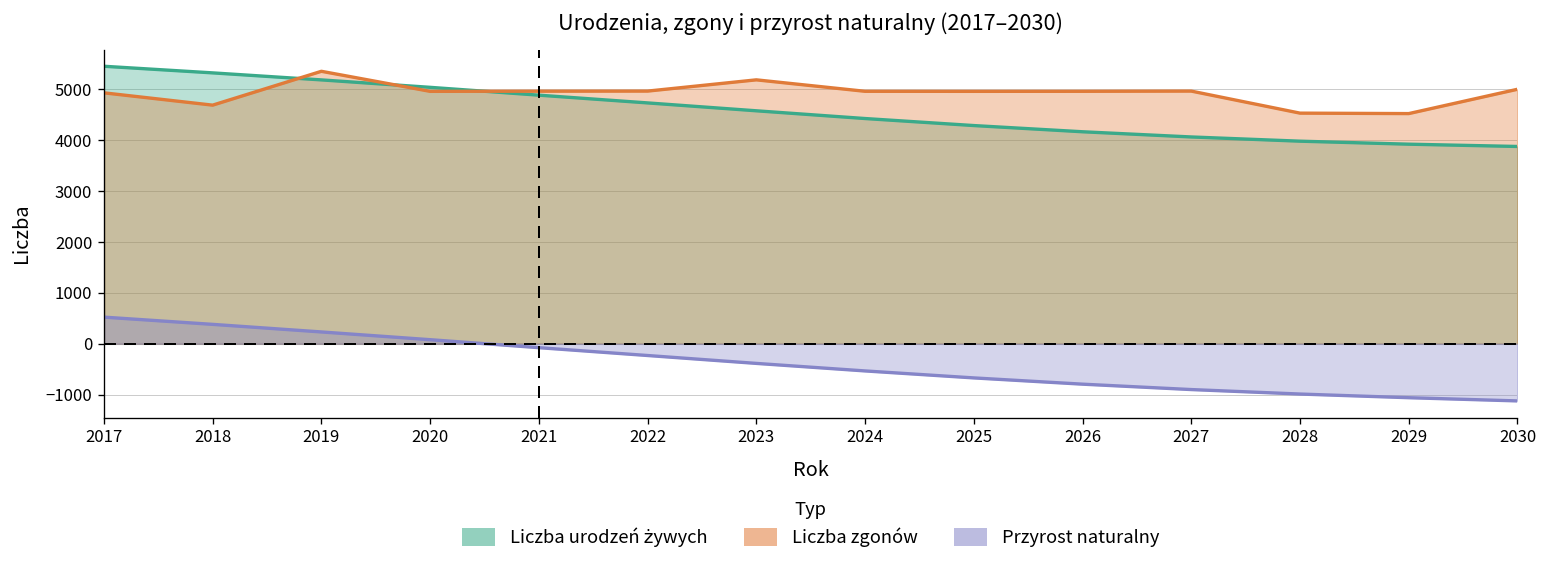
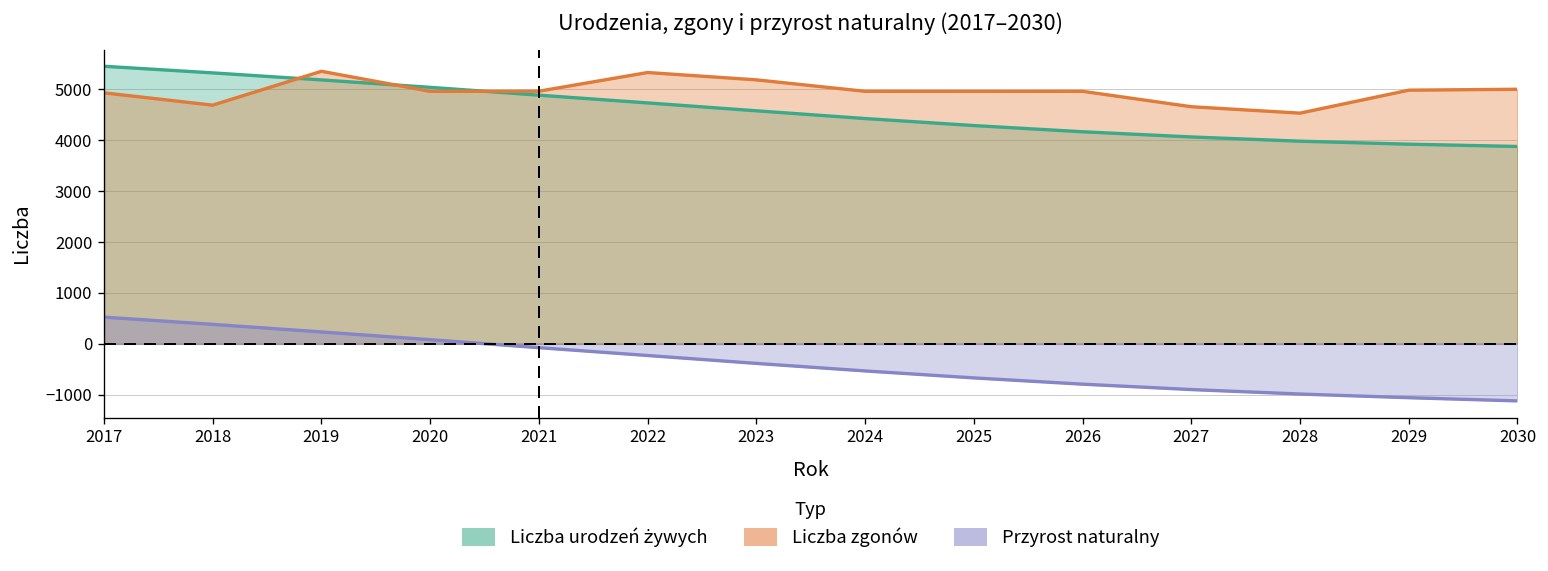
  {
    "Liczba zgonów": {
      "2017": 4900,
      "2018": 4700,
      "2019": 5400,
      "2020": 5000,
      "2021": 5000,
-     "2022": 5000,
+     "2022": 5300,
      "2023": 5200,
      "2024": 5000,
      "2025": 5000,
      "2026": 5000,
-     "2027": 5000,
+     "2027": 4700,
      "2028": 4500,
-     "2029": 4500,
+     "2029": 5000,
      "2030": 5000
    }
  }
